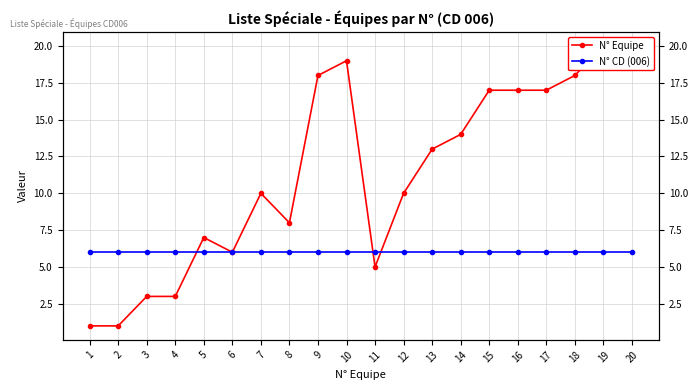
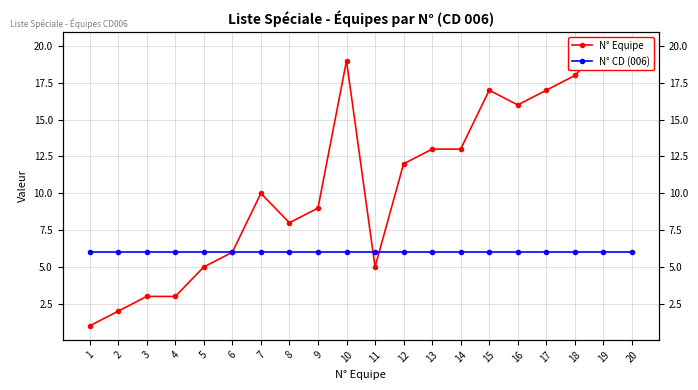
  {
    "N° Equipe": {
      "1": 1,
-     "2": 1,
+     "2": 2,
      "3": 3,
      "4": 3,
-     "5": 7,
+     "5": 5,
      "7": 10,
      "8": 8,
-     "9": 18,
+     "9": 9,
      "10": 19,
      "11": 5,
-     "12": 10,
+     "12": 12,
      "13": 13,
-     "14": 14,
+     "14": 13,
      "15": 17,
-     "16": 17,
+     "16": 16,
      "17": 17,
      "18": 18
    },
    "N° CD (006)": {
      "1": 6,
      "2": 6,
      "3": 6,
      "4": 6,
      "5": 6,
      "7": 6,
      "8": 6,
      "9": 6,
      "10": 6,
      "11": 6,
      "12": 6,
      "13": 6,
      "14": 6,
      "15": 6,
      "16": 6,
      "17": 6,
      "18": 6,
      "19": 6,
      "20": 6
    }
  }
